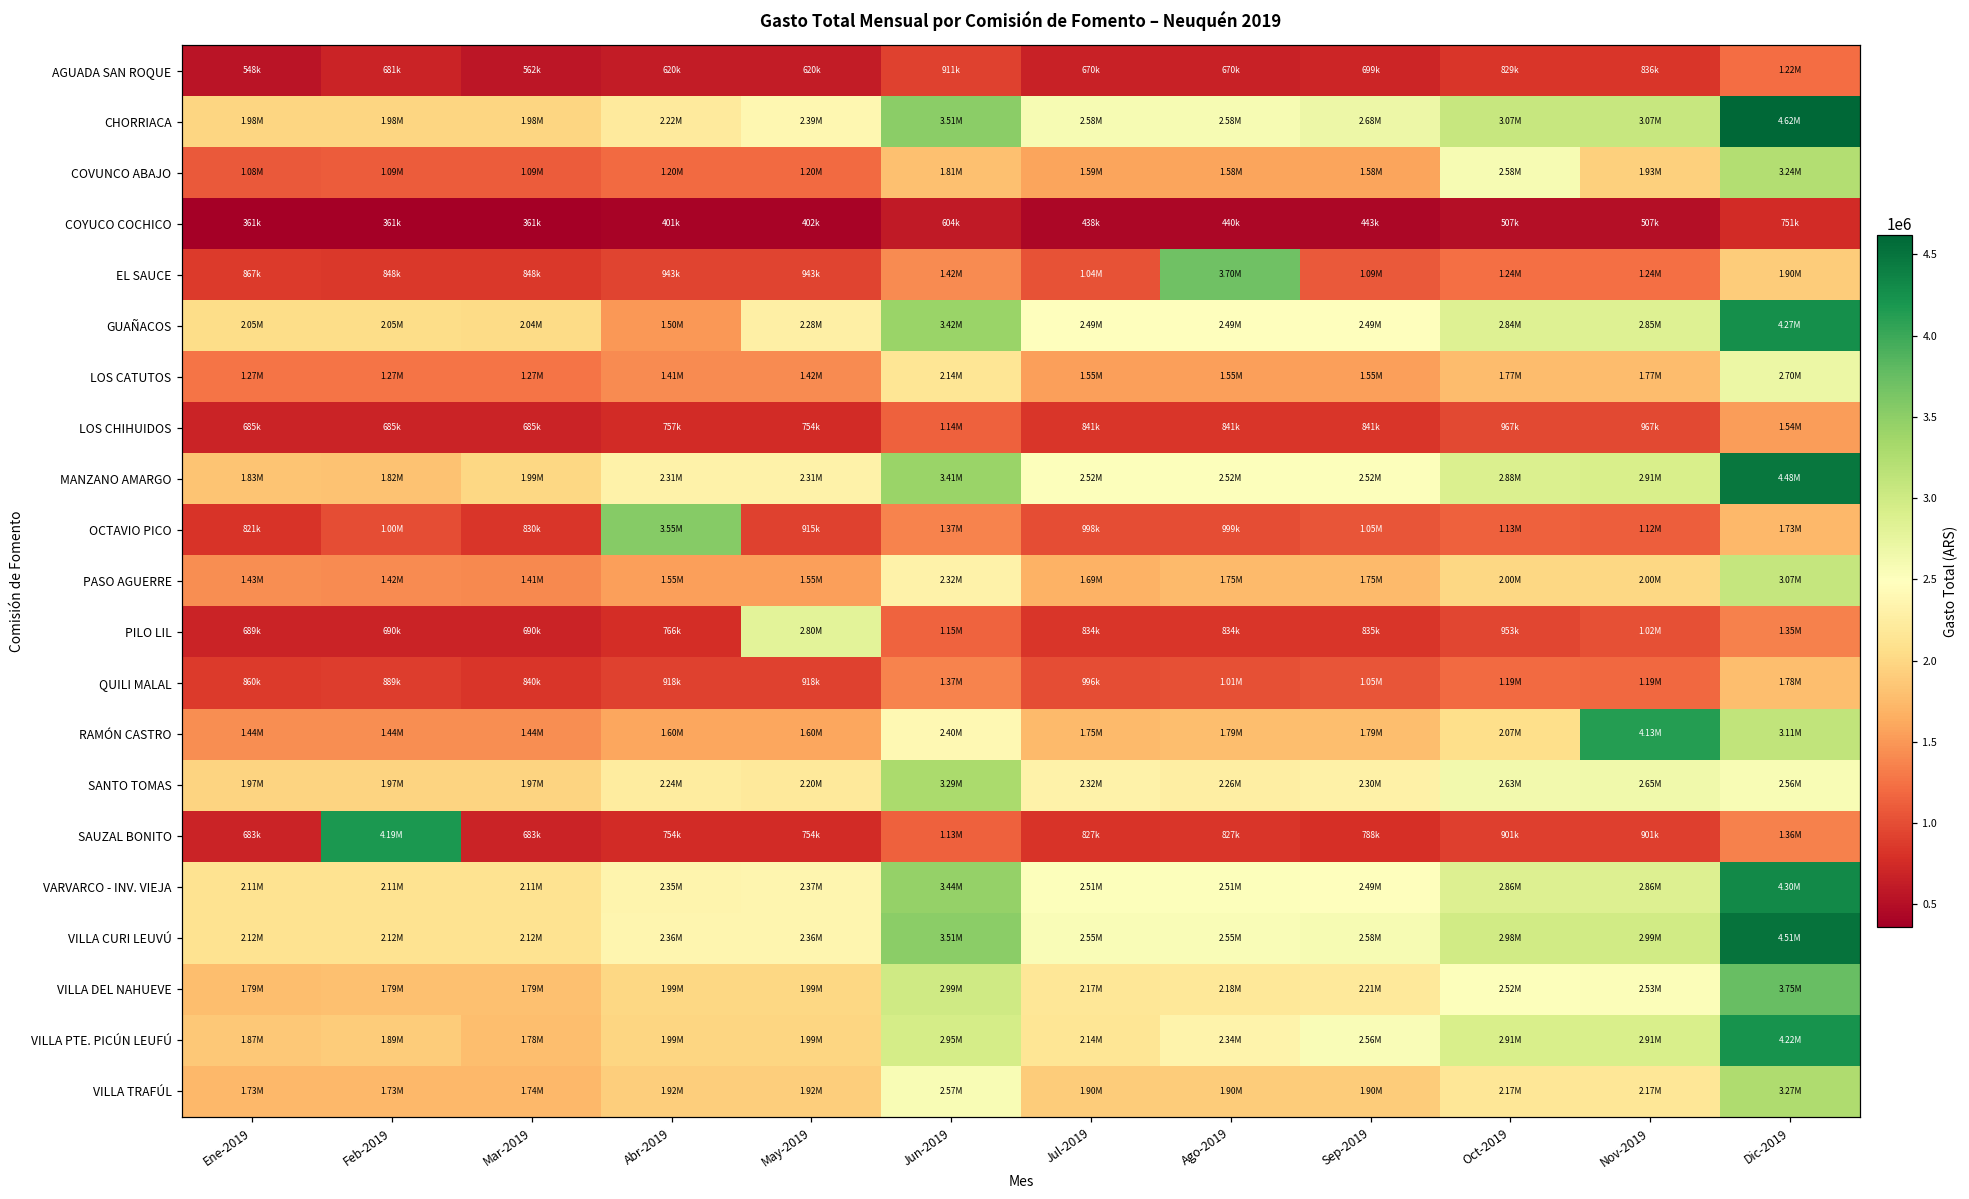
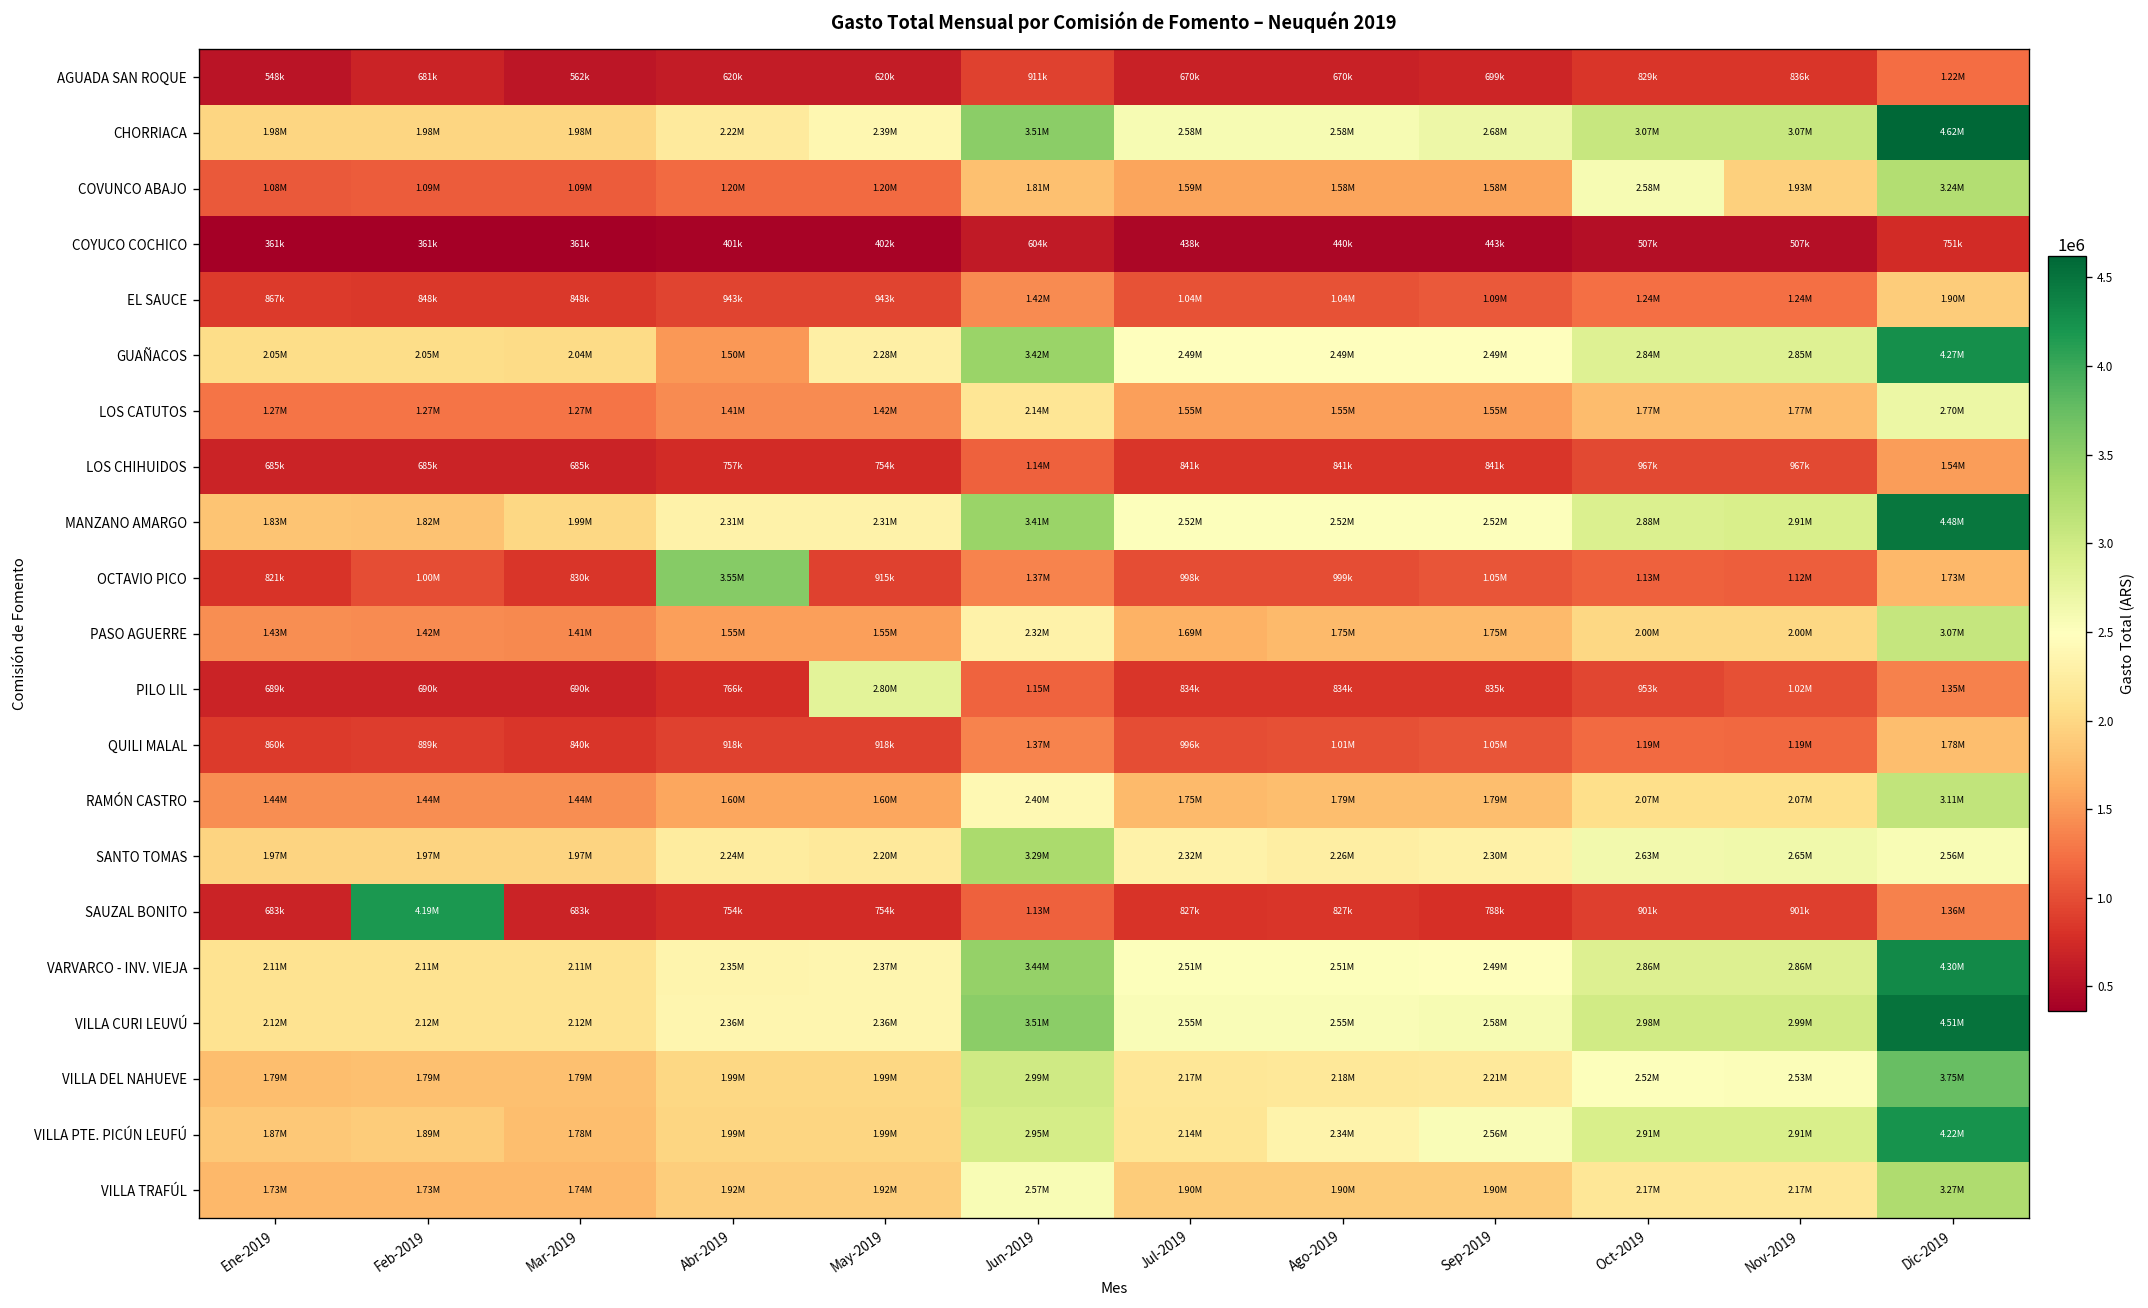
  {
    "EL SAUCE": {
      "Ene-2019": "867k",
      "Feb-2019": "848k",
      "Mar-2019": "848k",
      "Abr-2019": "943k",
      "May-2019": "943k",
      "Jun-2019": "1.42M",
      "Jul-2019": "1.04M",
-     "Ago-2019": "3.70M",
+     "Ago-2019": "1.04M",
      "Sep-2019": "1.09M",
      "Oct-2019": "1.24M",
      "Nov-2019": "1.24M",
      "Dic-2019": "1.90M"
    },
    "RAMÓN CASTRO": {
      "Ene-2019": "1.44M",
      "Feb-2019": "1.44M",
      "Mar-2019": "1.44M",
      "Abr-2019": "1.60M",
      "May-2019": "1.60M",
      "Jun-2019": "2.40M",
      "Jul-2019": "1.75M",
      "Ago-2019": "1.79M",
      "Sep-2019": "1.79M",
      "Oct-2019": "2.07M",
-     "Nov-2019": "4.13M",
+     "Nov-2019": "2.07M",
      "Dic-2019": "3.11M"
    }
  }
